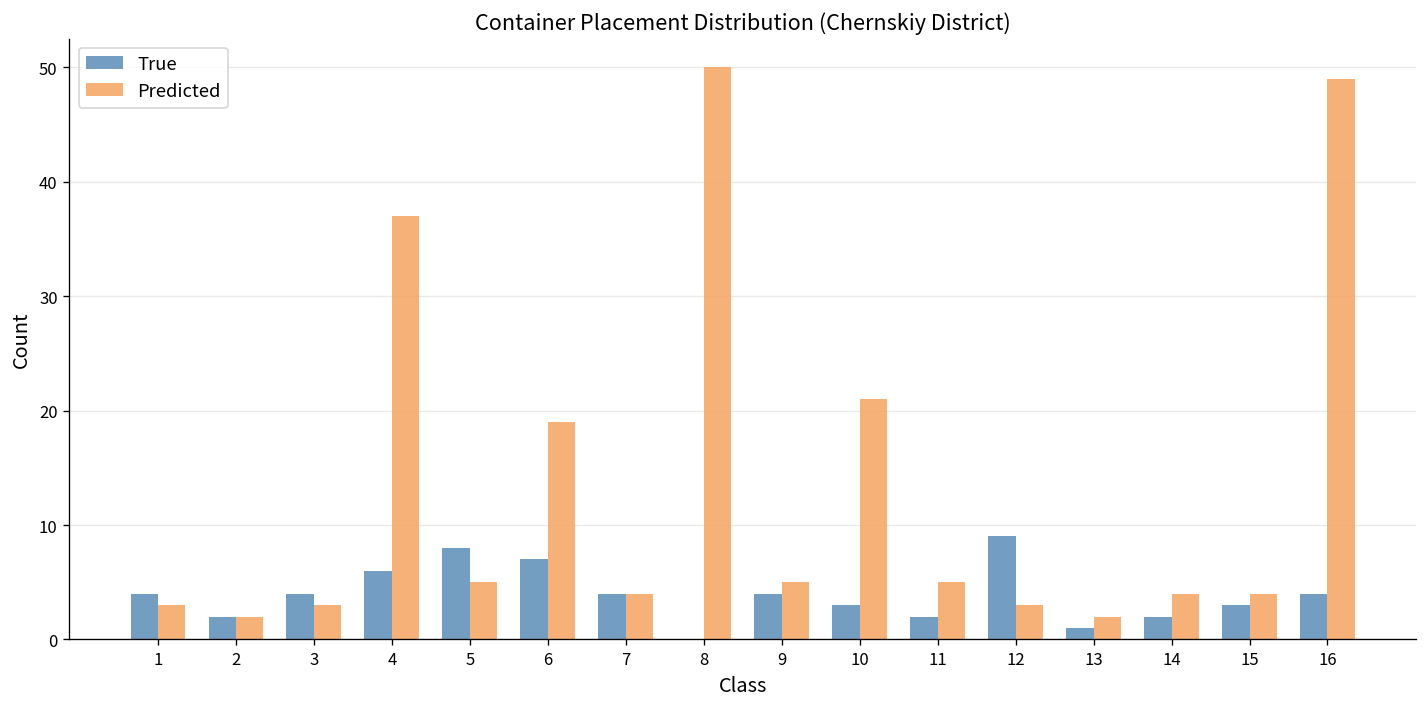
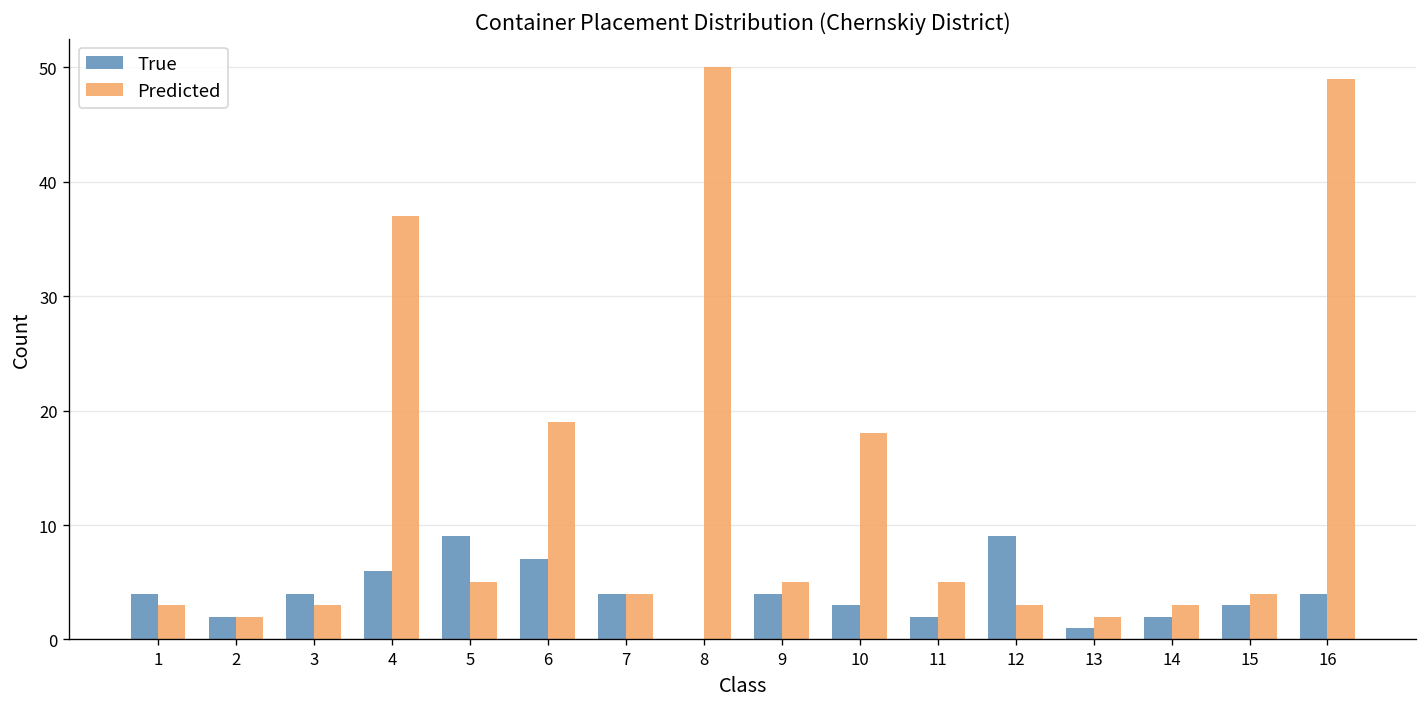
  {
    "True": {
      "1": 4,
      "2": 2,
      "3": 4,
      "4": 6,
-     "5": 8,
+     "5": 9,
      "6": 7,
      "7": 4,
      "8": 0,
      "9": 4,
      "10": 3,
      "11": 2,
      "12": 9,
      "13": 1,
      "14": 2,
      "15": 3,
      "16": 4
    },
    "Predicted": {
      "1": 3,
      "2": 2,
      "3": 3,
      "4": 37,
      "5": 5,
      "6": 19,
      "7": 4,
      "8": 50,
      "9": 5,
-     "10": 21,
+     "10": 18,
      "11": 5,
      "12": 3,
      "13": 2,
-     "14": 4,
+     "14": 3,
      "15": 4,
      "16": 49
    }
  }
